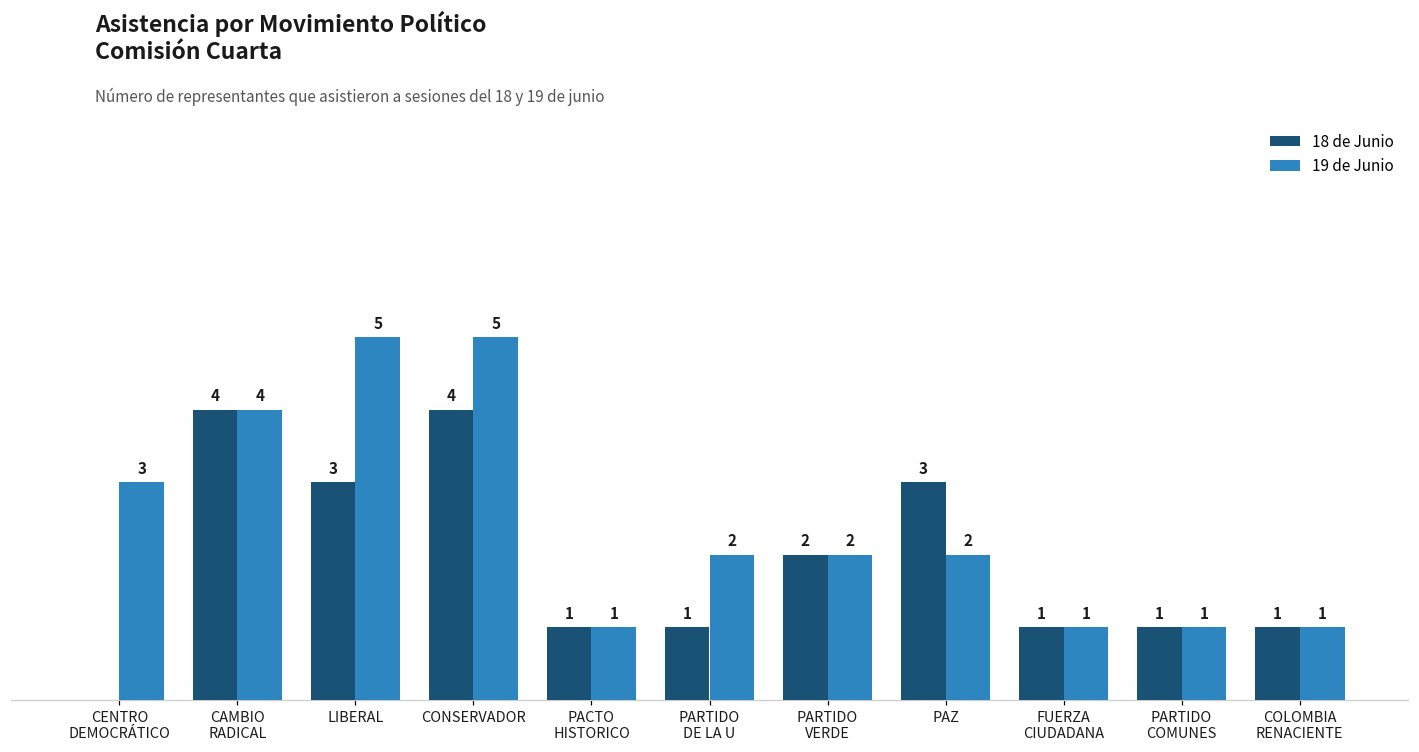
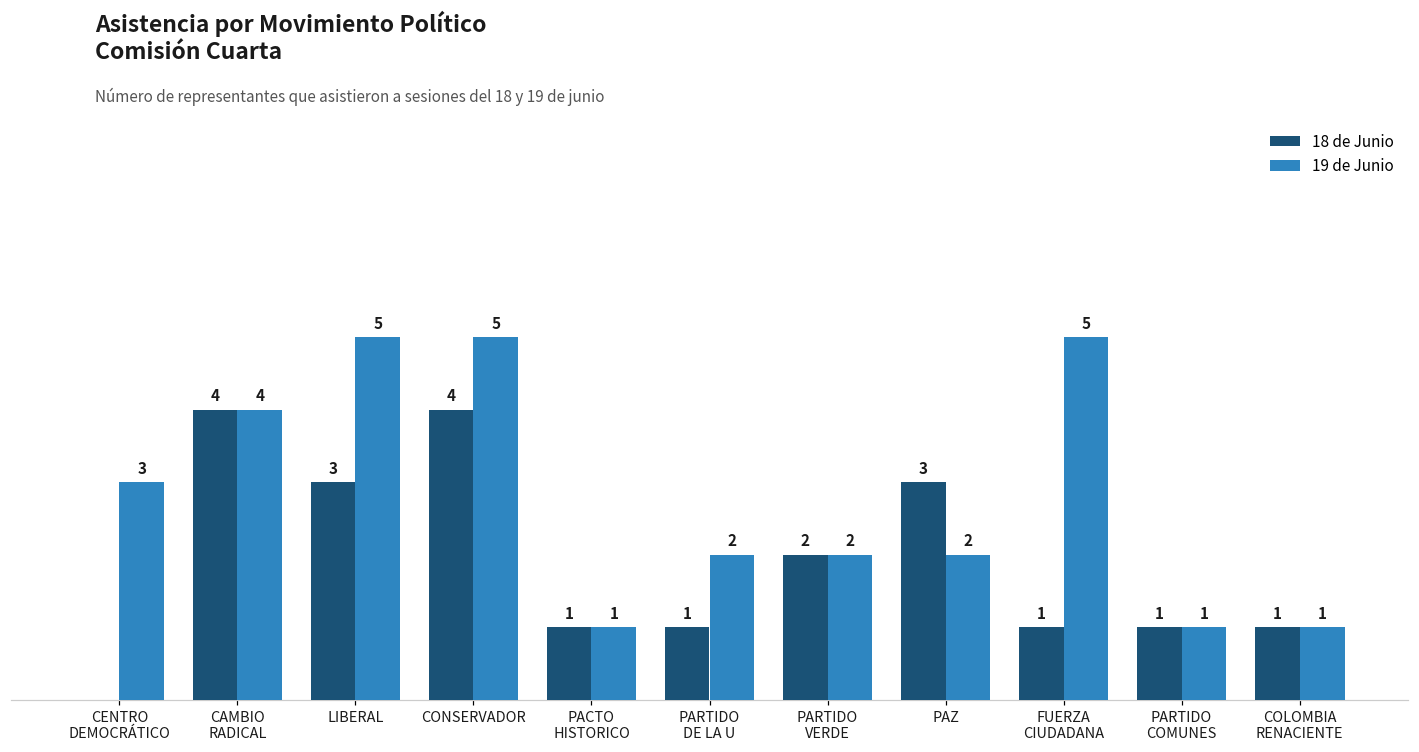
  {
    "18 de Junio": {
      "CAMBIO RADICAL": 4,
      "LIBERAL": 3,
      "CONSERVADOR": 4,
      "PACTO HISTORICO": 1,
      "PARTIDO DE LA U": 1,
      "PARTIDO VERDE": 2,
      "PAZ": 3,
      "FUERZA CIUDADANA": 1,
      "PARTIDO COMUNES": 1,
      "COLOMBIA RENACIENTE": 1
    },
    "19 de Junio": {
      "CENTRO DEMOCRÁTICO": 3,
      "CAMBIO RADICAL": 4,
      "LIBERAL": 5,
      "CONSERVADOR": 5,
      "PACTO HISTORICO": 1,
      "PARTIDO DE LA U": 2,
      "PARTIDO VERDE": 2,
      "PAZ": 2,
-     "FUERZA CIUDADANA": 1,
+     "FUERZA CIUDADANA": 5,
      "PARTIDO COMUNES": 1,
      "COLOMBIA RENACIENTE": 1
    }
  }
